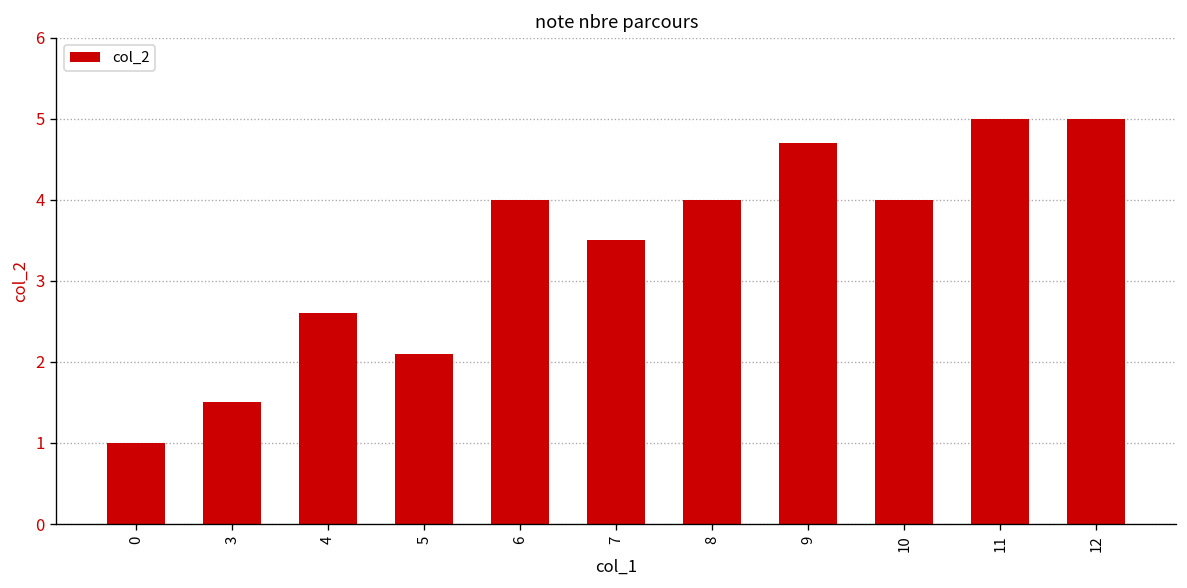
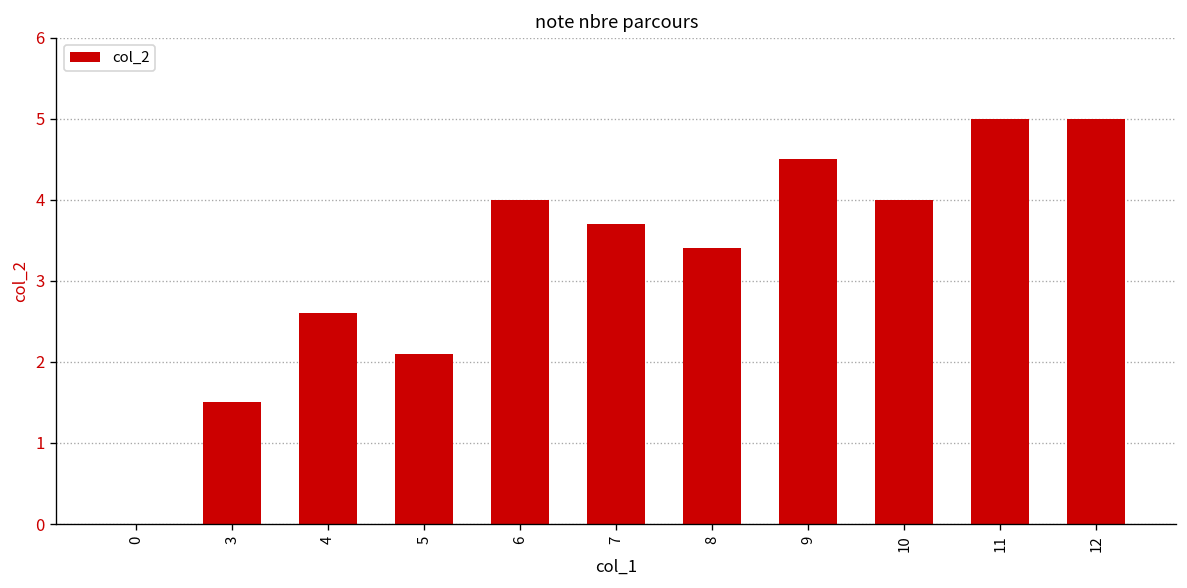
  {
-   "0": 1,
+   "0": 0,
    "3": 1.5,
    "4": 2.6,
    "5": 2.1,
    "6": 4.0,
-   "7": 3.5,
-   "8": 4.0,
-   "9": 4.7,
+   "7": 3.7,
+   "8": 3.4,
+   "9": 4.5,
    "10": 4.0,
    "11": 5.0,
    "12": 5.0
  }
